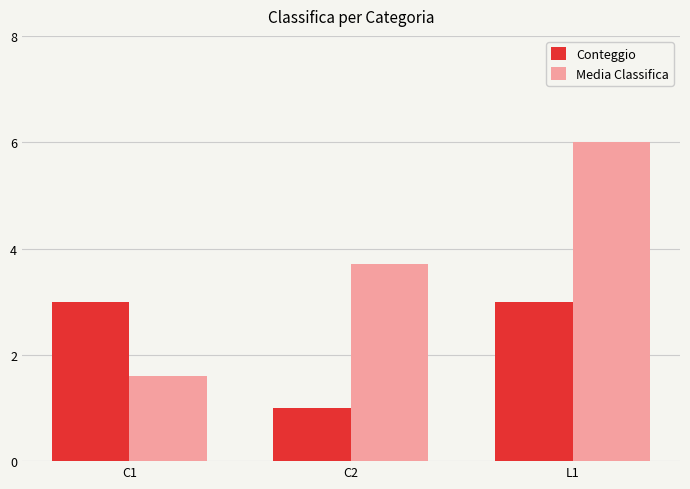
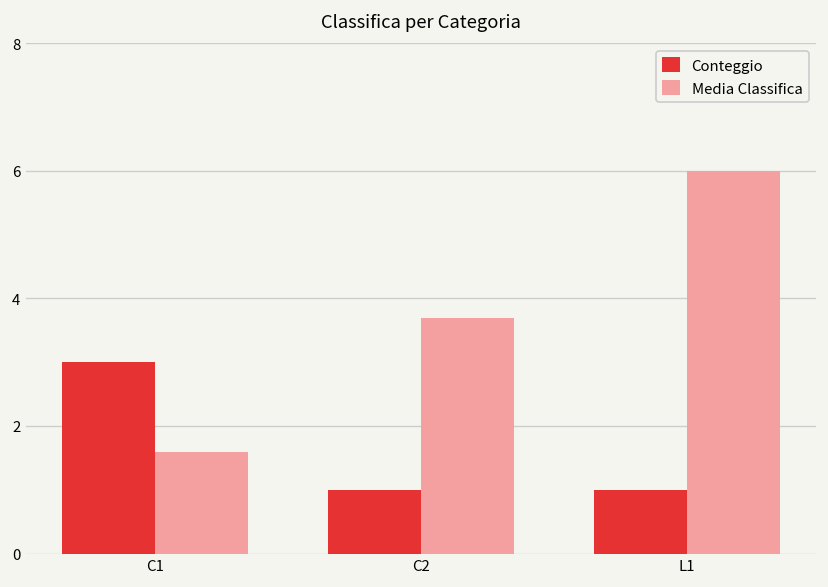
  {
    "Conteggio": {
      "C1": 3,
      "C2": 1,
-     "L1": 3
+     "L1": 1
    },
    "Media Classifica": {
      "C1": 1.6,
      "C2": 3.7,
      "L1": 6
    }
  }
